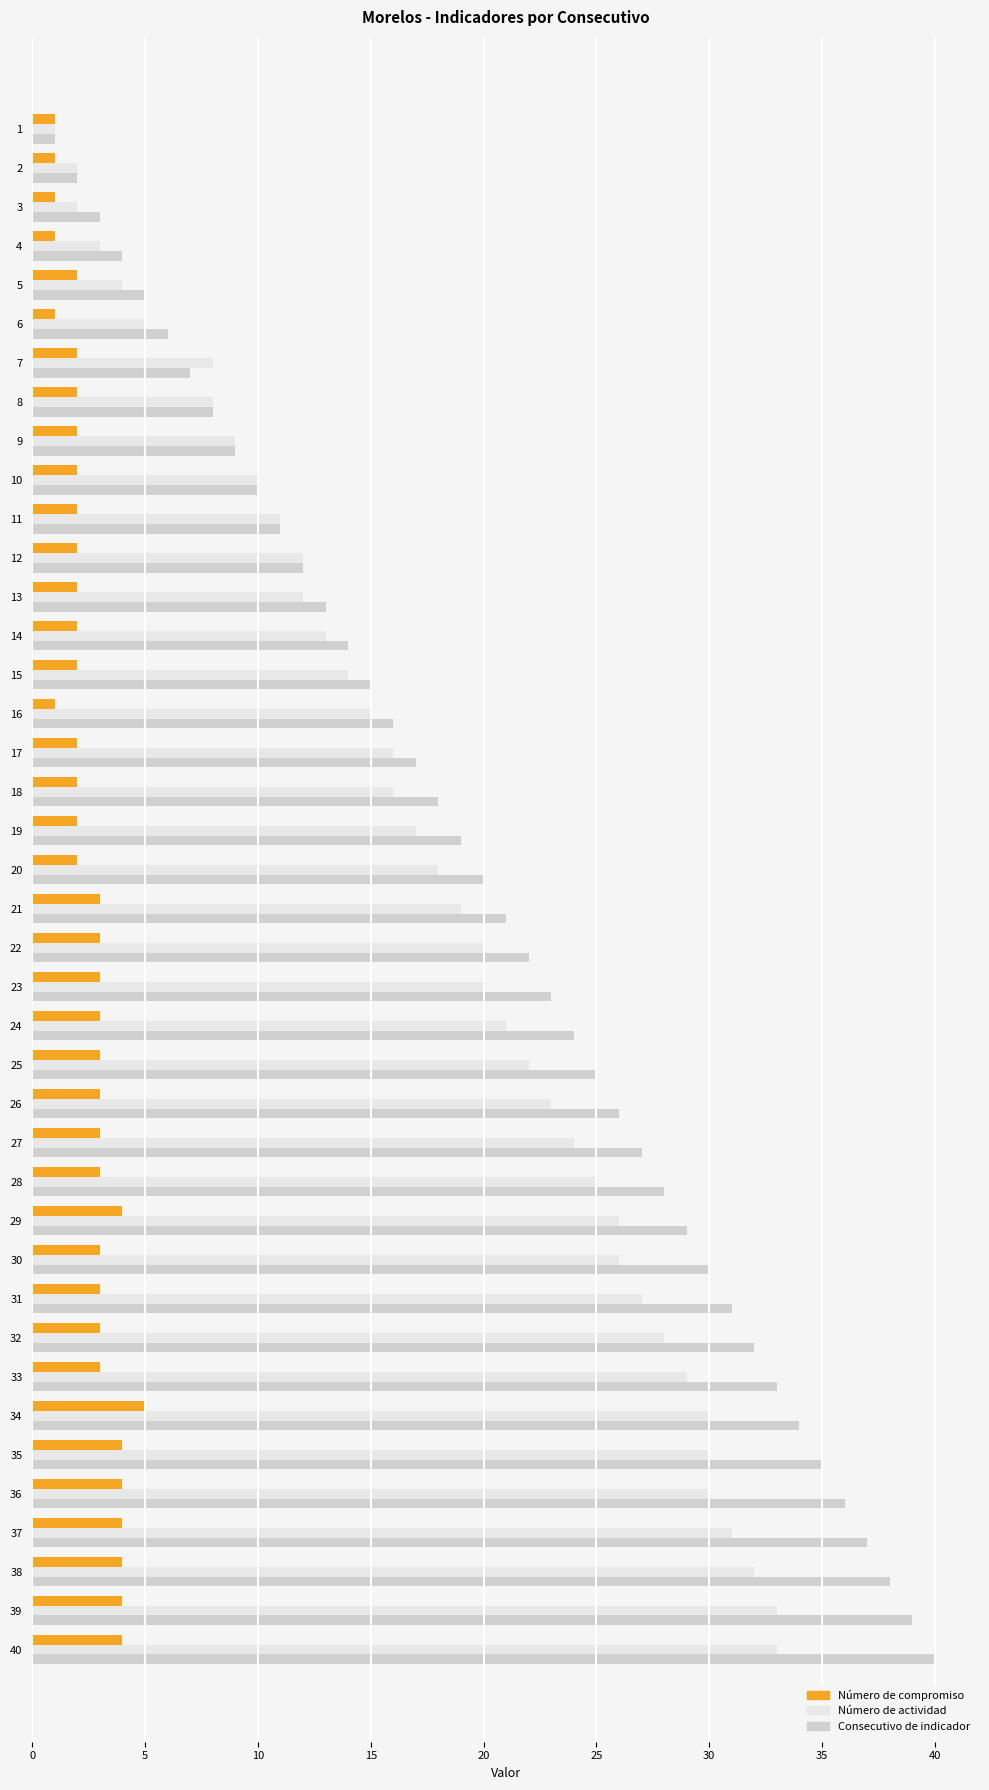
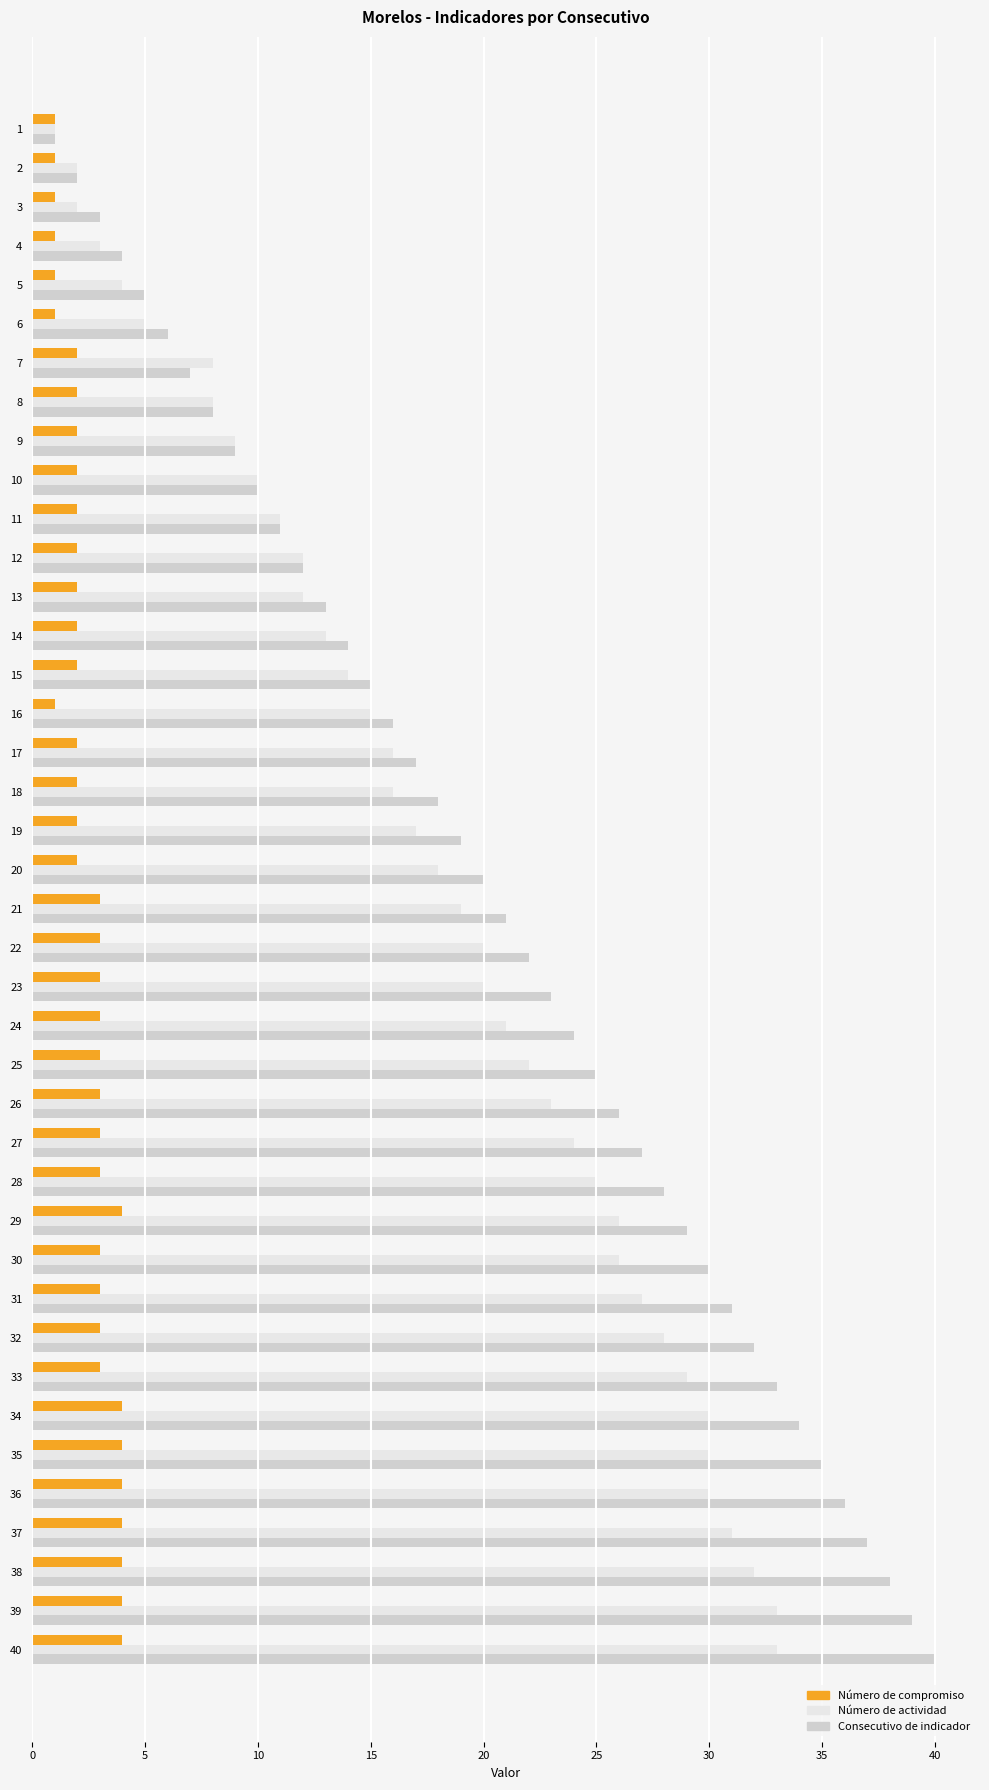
  {
    "Número de compromiso": {
      "1": 1,
      "2": 1,
      "3": 1,
      "4": 1,
-     "5": 2,
+     "5": 1,
      "6": 1,
      "7": 2,
      "8": 2,
      "9": 2,
      "10": 2,
      "11": 2,
      "12": 2,
      "13": 2,
      "14": 2,
      "15": 2,
      "16": 1,
      "17": 2,
      "18": 2,
      "19": 2,
      "20": 2,
      "21": 3,
      "22": 3,
      "23": 3,
      "24": 3,
      "25": 3,
      "26": 3,
      "27": 3,
      "28": 3,
      "29": 4,
      "30": 3,
      "31": 3,
      "32": 3,
      "33": 3,
-     "34": 5,
+     "34": 4,
      "35": 4,
      "36": 4,
      "37": 4,
      "38": 4,
      "39": 4,
      "40": 4
    }
  }
